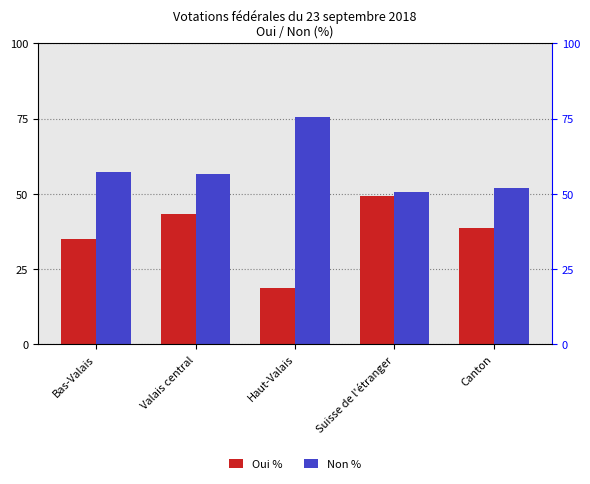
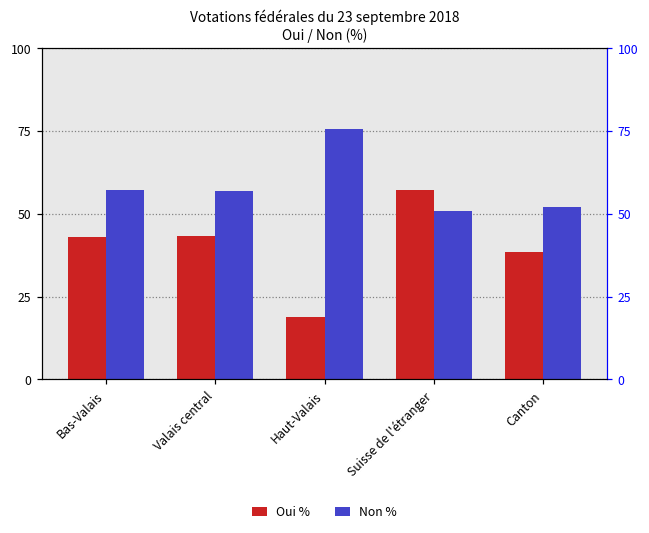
  {
    "Oui %": {
-     "Bas-Valais": 35,
+     "Bas-Valais": 43,
      "Valais central": 43,
      "Haut-Valais": 19,
-     "Suisse de l'étranger": 49,
+     "Suisse de l'étranger": 57,
      "Canton": 39
    },
    "Non %": {
      "Bas-Valais": 57,
      "Valais central": 57,
      "Haut-Valais": 76,
      "Suisse de l'étranger": 51,
      "Canton": 52
    }
  }
